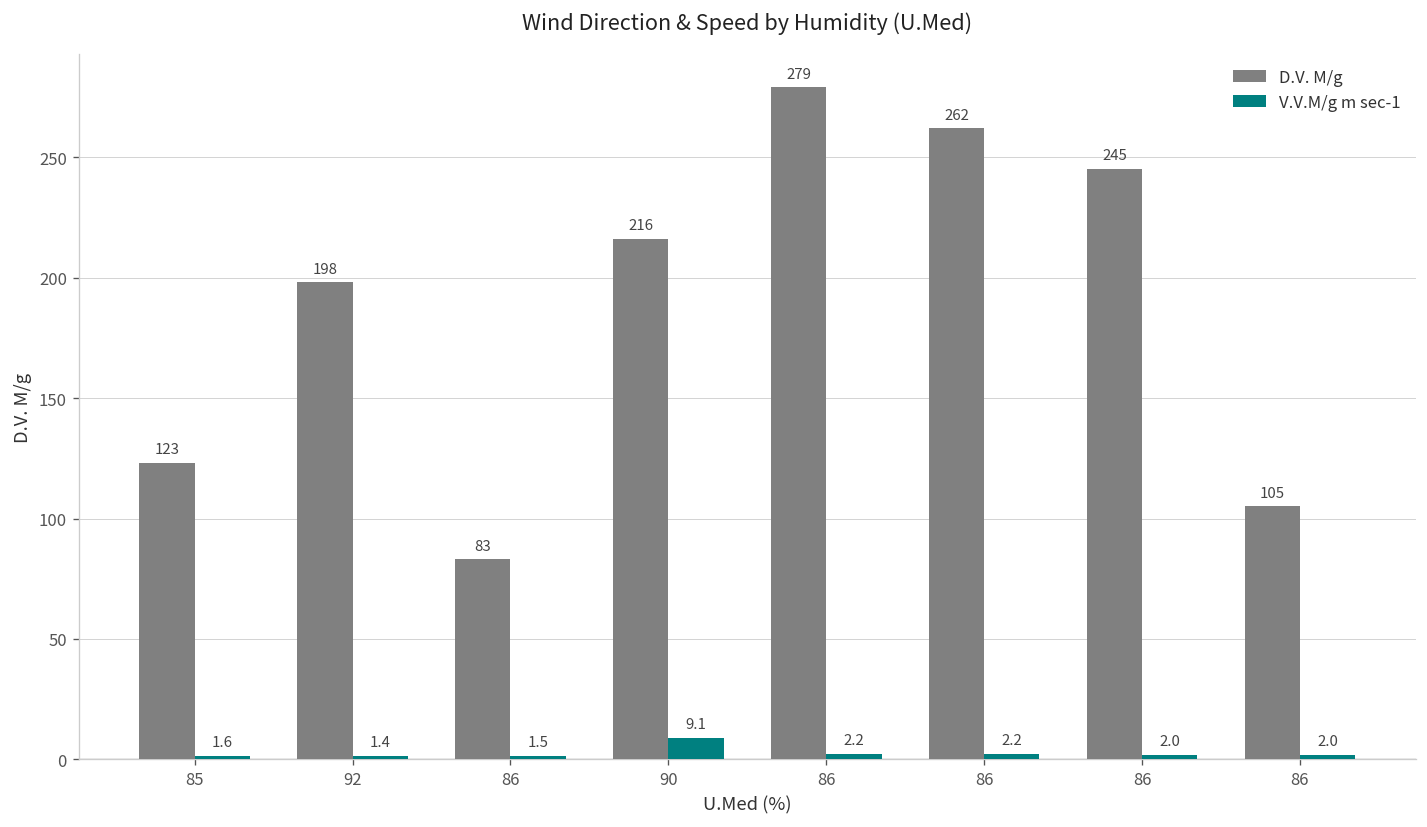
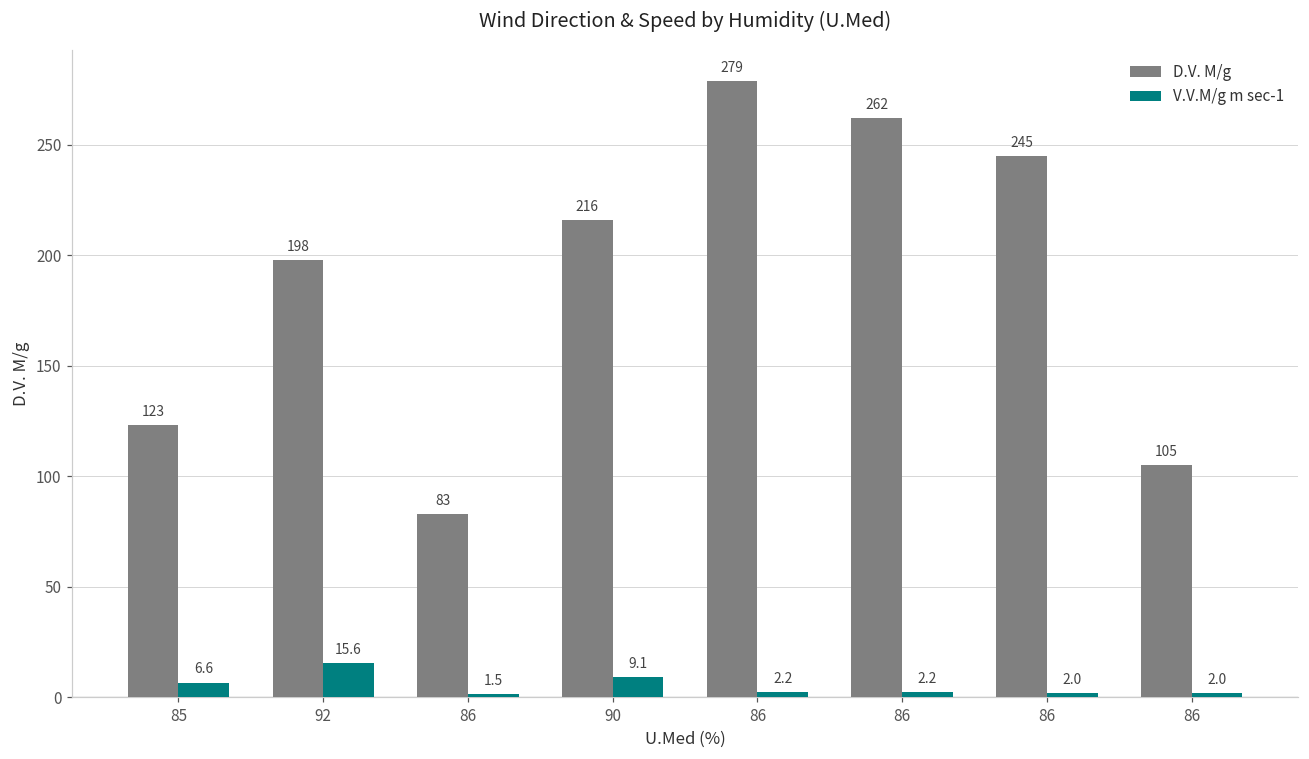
  {
    "D.V. M/g": {
      "85": 123,
      "92": 198,
      "90": 216
    },
    "V.V.M/g m sec-1": {
-     "85": 1.6,
-     "92": 1.4,
+     "85": 6.6,
+     "92": 15.6,
      "90": 9.1
    }
  }
